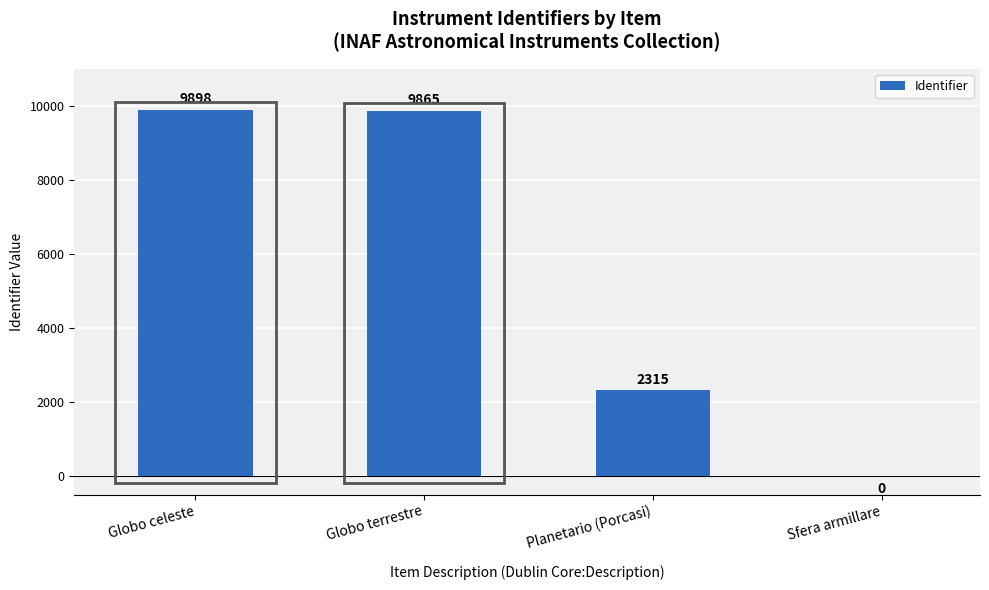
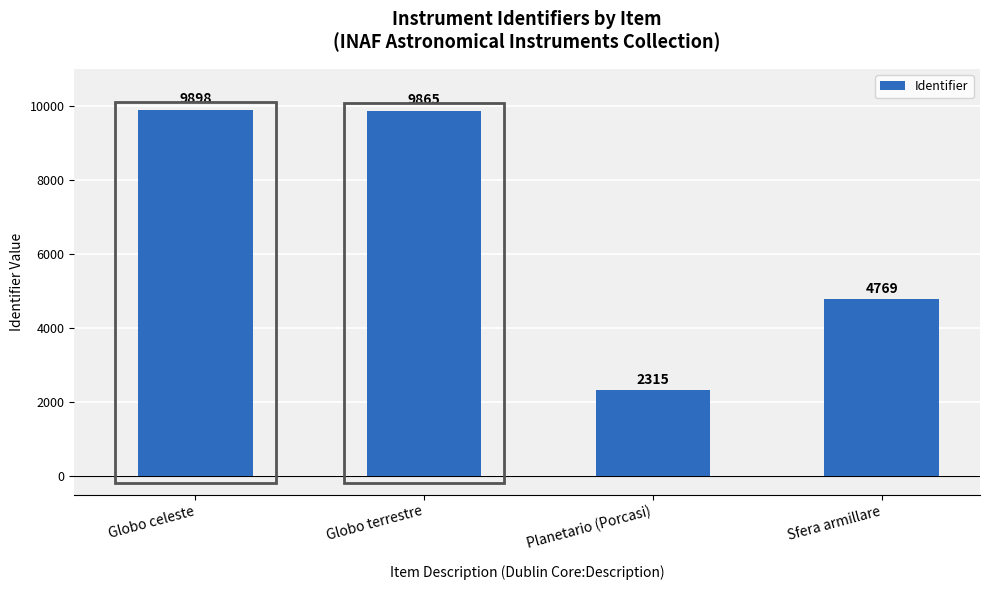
  {
    "Globo celeste": 9898,
    "Globo terrestre": 9865,
    "Planetario (Porcasi)": 2315,
-   "Sfera armillare": 0
+   "Sfera armillare": 4769
  }
